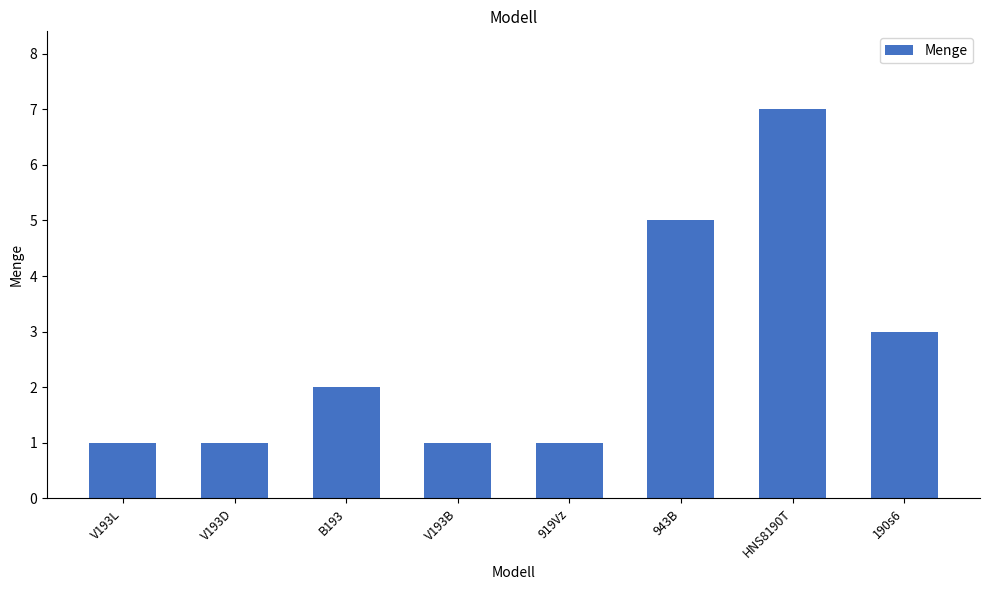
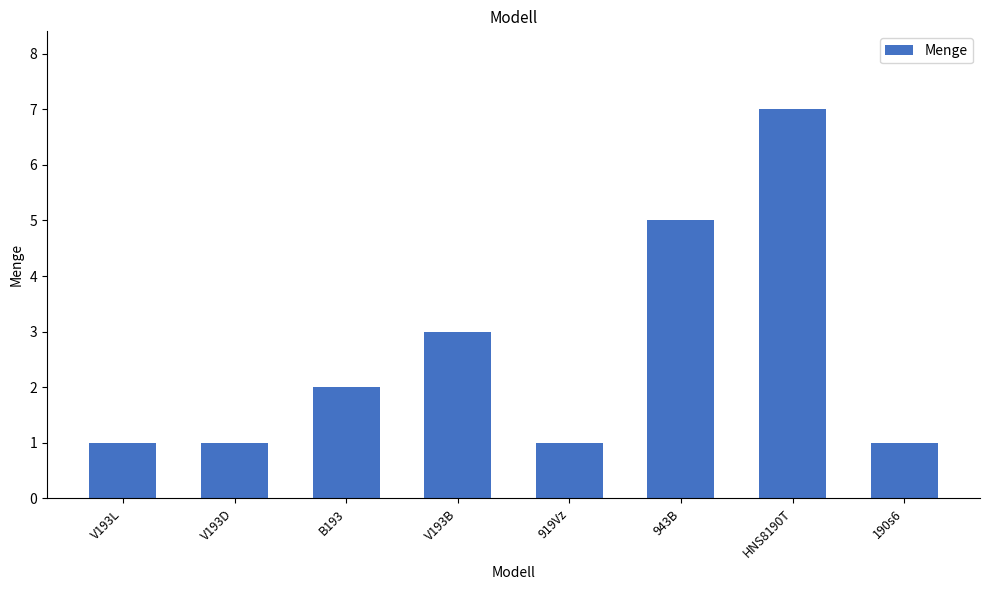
  {
    "V193L": 1,
    "V193D": 1,
    "B193": 2,
-   "V193B": 1,
+   "V193B": 3,
    "919Vz": 1,
    "943B": 5,
    "HNS8190T": 7,
-   "190s6": 3
+   "190s6": 1
  }
